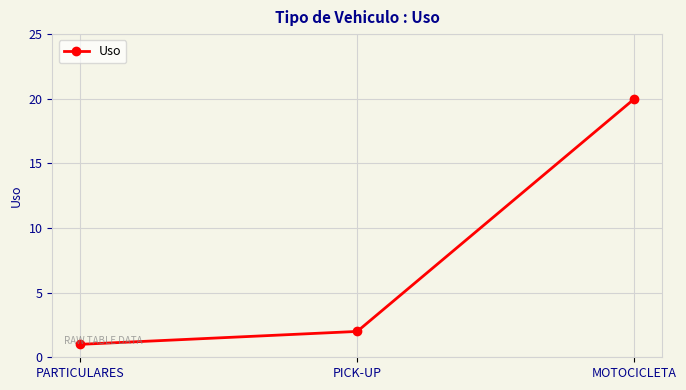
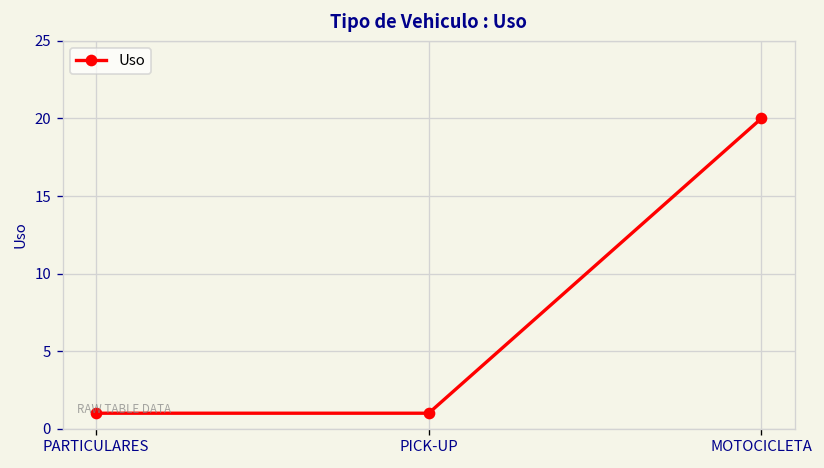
  {
    "PARTICULARES": 1,
-   "PICK-UP": 2,
+   "PICK-UP": 1,
    "MOTOCICLETA": 20
  }
